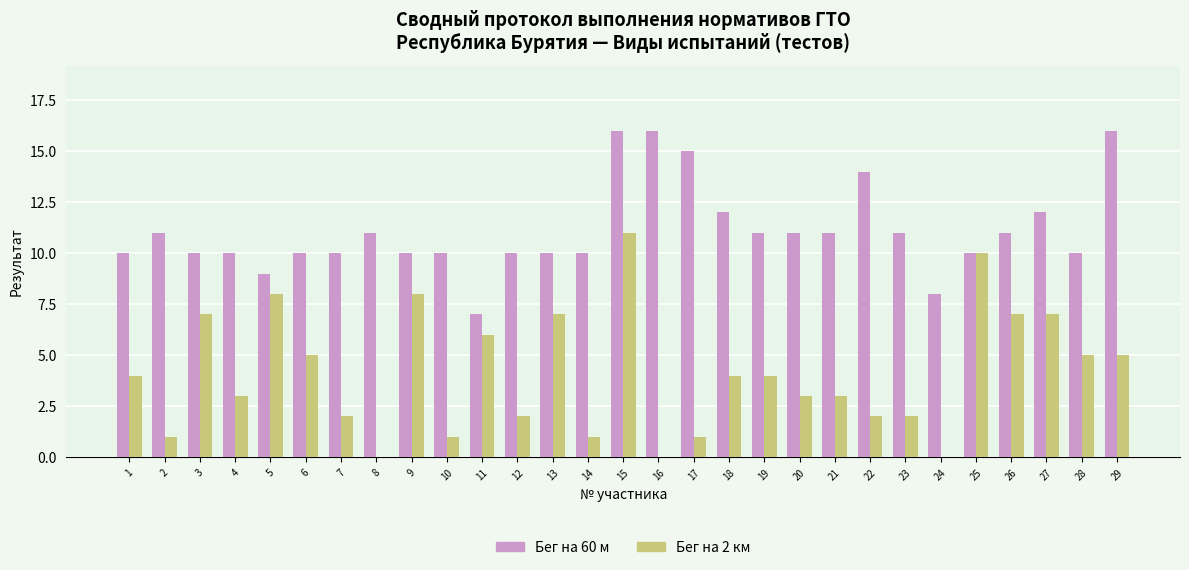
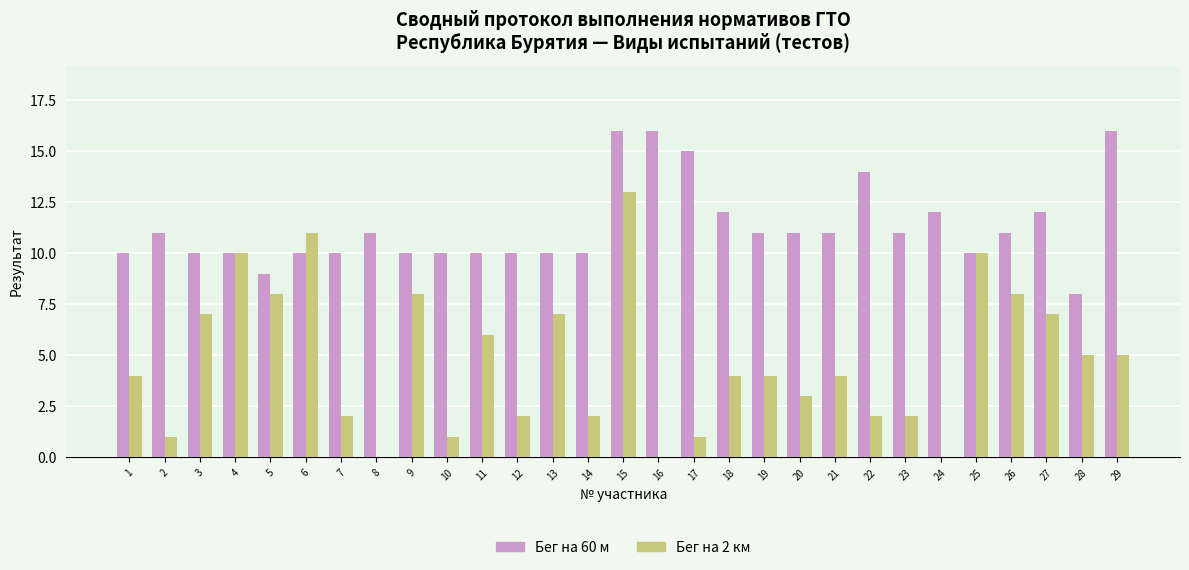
  {
    "Бег на 60 м": {
      "1": 10,
      "2": 11,
      "3": 10,
      "4": 10,
      "5": 9,
      "6": 10,
      "7": 10,
      "8": 11,
      "9": 10,
      "10": 10,
-     "11": 7,
+     "11": 10,
      "12": 10,
      "13": 10,
      "14": 10,
      "15": 16,
      "16": 16,
      "17": 15,
      "18": 12,
      "19": 11,
      "20": 11,
      "21": 11,
      "22": 14,
      "23": 11,
-     "24": 8,
+     "24": 12,
      "25": 10,
      "26": 11,
      "27": 12,
-     "28": 10,
+     "28": 8,
      "29": 16
    },
    "Бег на 2 км": {
      "1": 4,
      "2": 1,
      "3": 7,
-     "4": 3,
+     "4": 10,
      "5": 8,
-     "6": 5,
+     "6": 11,
      "7": 2,
      "8": 0,
      "9": 8,
      "10": 1,
      "11": 6,
      "12": 2,
      "13": 7,
-     "14": 1,
-     "15": 11,
+     "14": 2,
+     "15": 13,
      "16": 0,
      "17": 1,
      "18": 4,
      "19": 4,
      "20": 3,
-     "21": 3,
+     "21": 4,
      "22": 2,
      "23": 2,
      "24": 0,
      "25": 10,
-     "26": 7,
+     "26": 8,
      "27": 7,
      "28": 5,
      "29": 5
    }
  }
